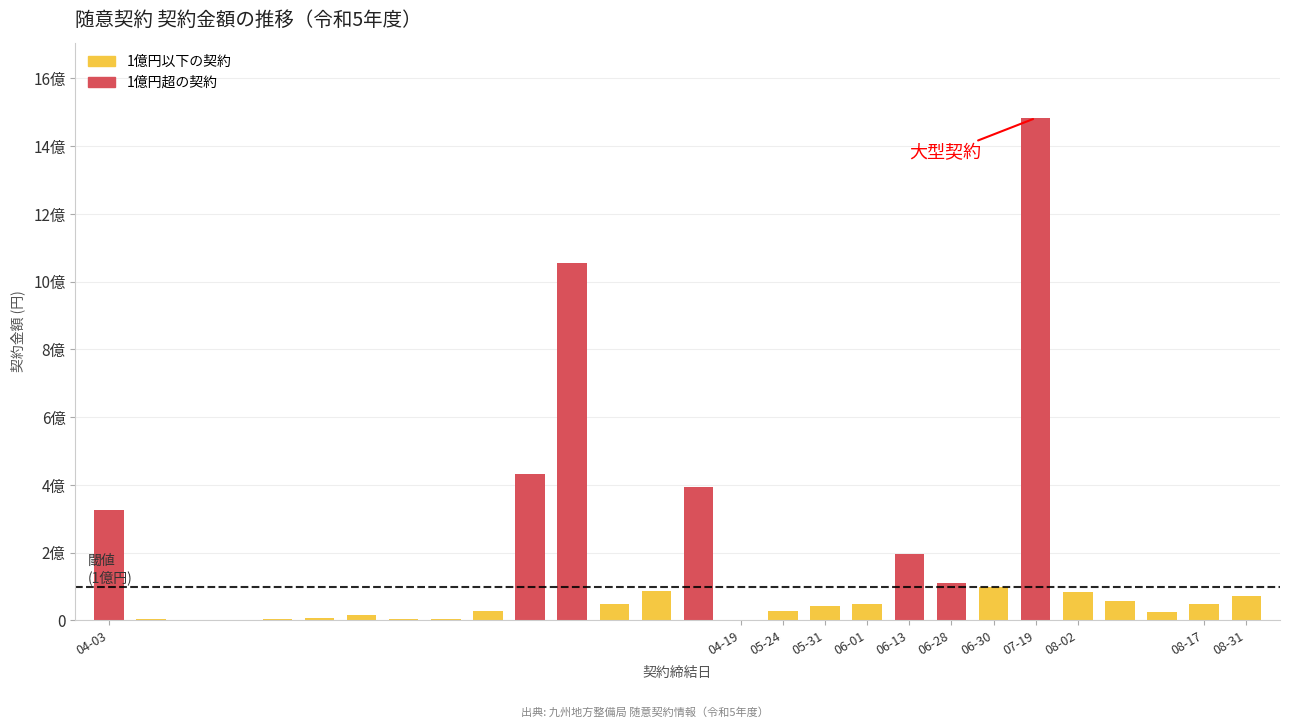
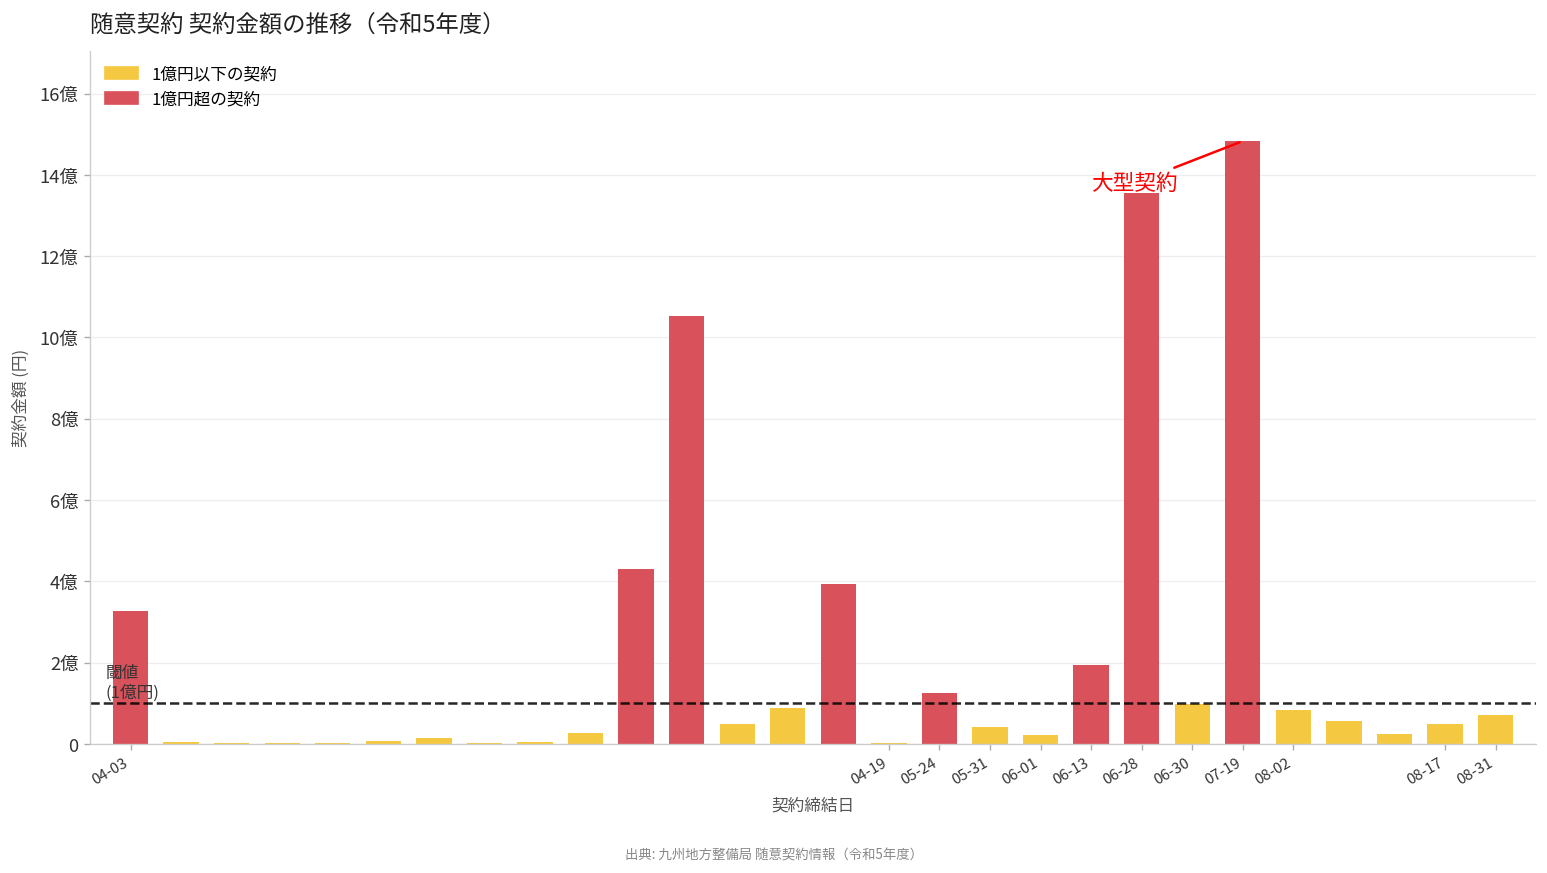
  {
-   "05-24": "0.3億",
+   "05-24": "1.2億",
    "05-31": "0.4億",
-   "06-01": "0.5億",
+   "06-01": "0.2億",
    "06-13": "2.0億",
-   "06-28": "1.1億",
+   "06-28": "13.6億",
    "06-30": "1.0億",
    "07-19": "14.8億",
    "08-02": "0.8億",
    "08-17": "0.5億",
    "08-31": "0.7億"
  }
